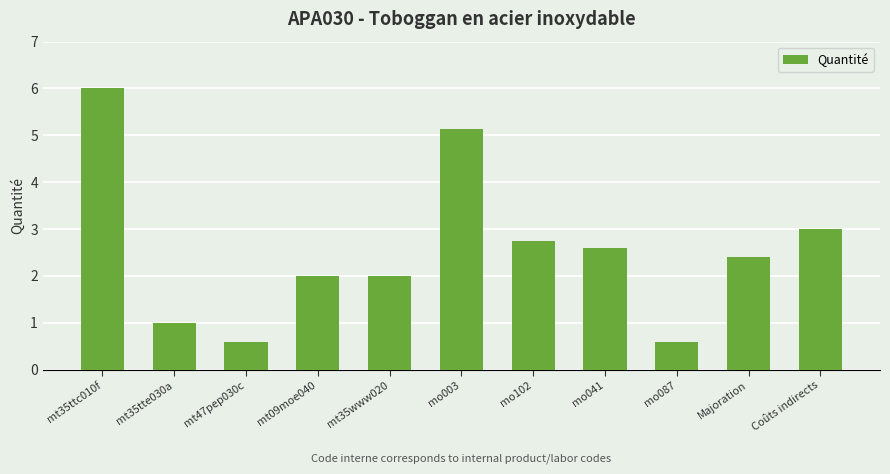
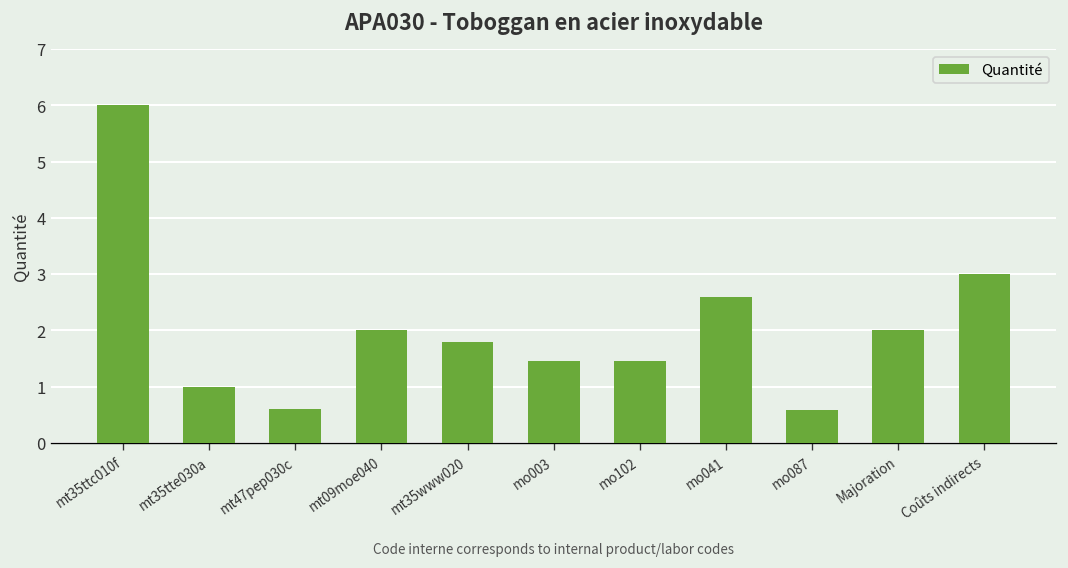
  {
    "mt35ttc010f": 6.0,
    "mt35tte030a": 1.0,
    "mt47pep030c": 0.6,
    "mt09moe040": 2.0,
-   "mt35www020": 2.0,
-   "mo003": 5.1,
-   "mo102": 2.7,
+   "mt35www020": 1.8,
+   "mo003": 1.5,
+   "mo102": 1.5,
    "mo041": 2.6,
    "mo087": 0.6,
-   "Majoration": 2.4,
+   "Majoration": 2.0,
    "Coûts indirects": 3.0
  }
